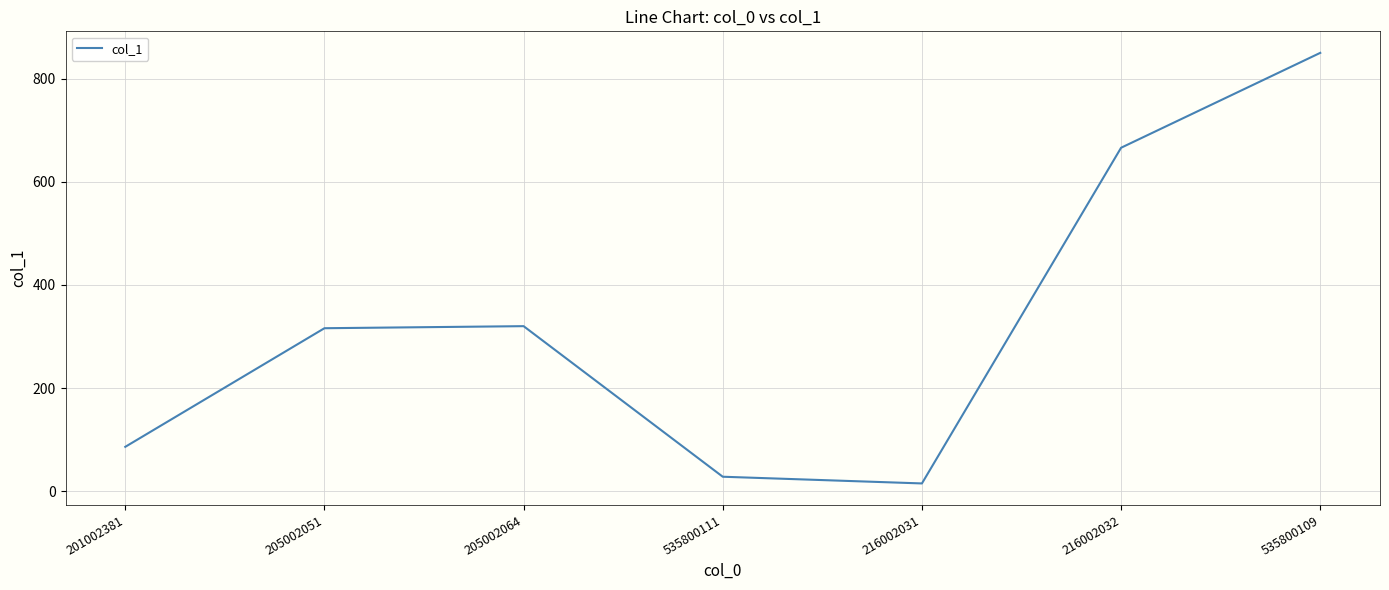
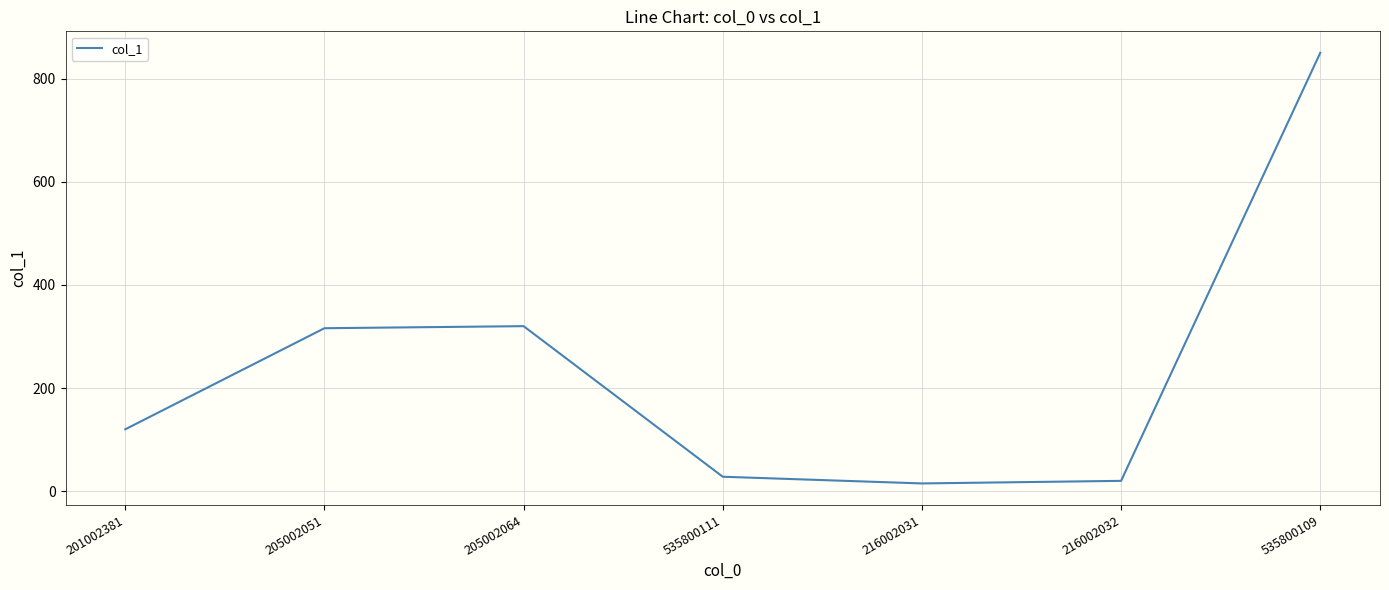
  {
-   "201002381": 90,
+   "201002381": 120,
    "205002051": 320,
    "205002064": 320,
    "535800111": 30,
    "216002031": 20,
-   "216002032": 670,
+   "216002032": 20,
    "535800109": 850
  }
